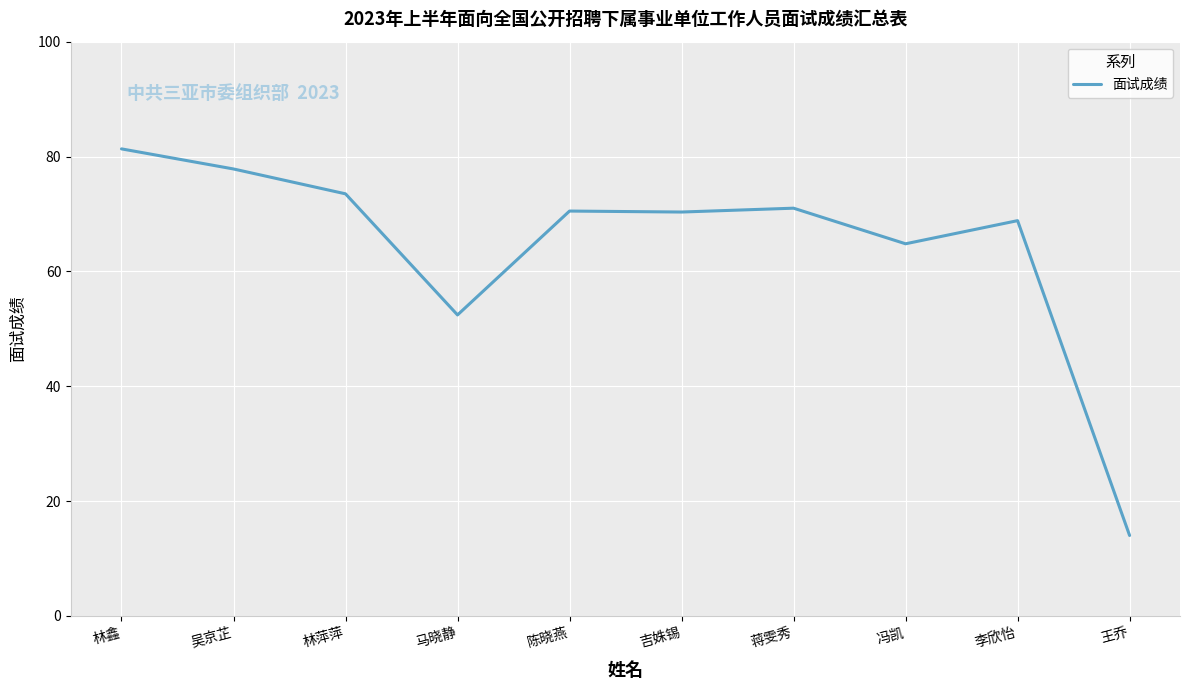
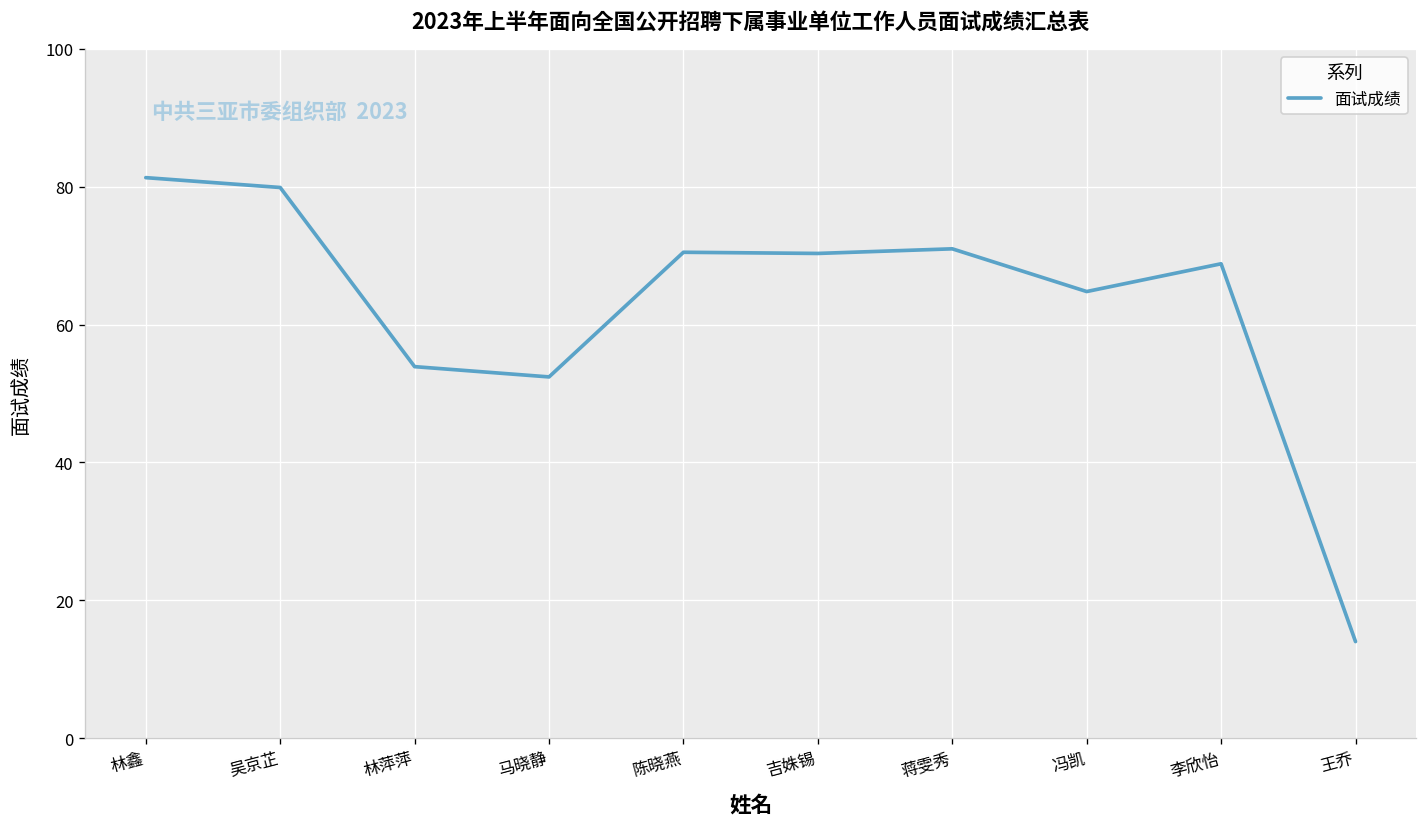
  {
    "林鑫": 81,
-   "吴京芷": 78,
-   "林萍萍": 74,
+   "吴京芷": 80,
+   "林萍萍": 54,
    "马晓静": 52,
    "陈晓燕": 71,
    "吉姝锡": 70,
    "蒋雯秀": 71,
    "冯凯": 65,
    "李欣怡": 69,
    "王乔": 14
  }
